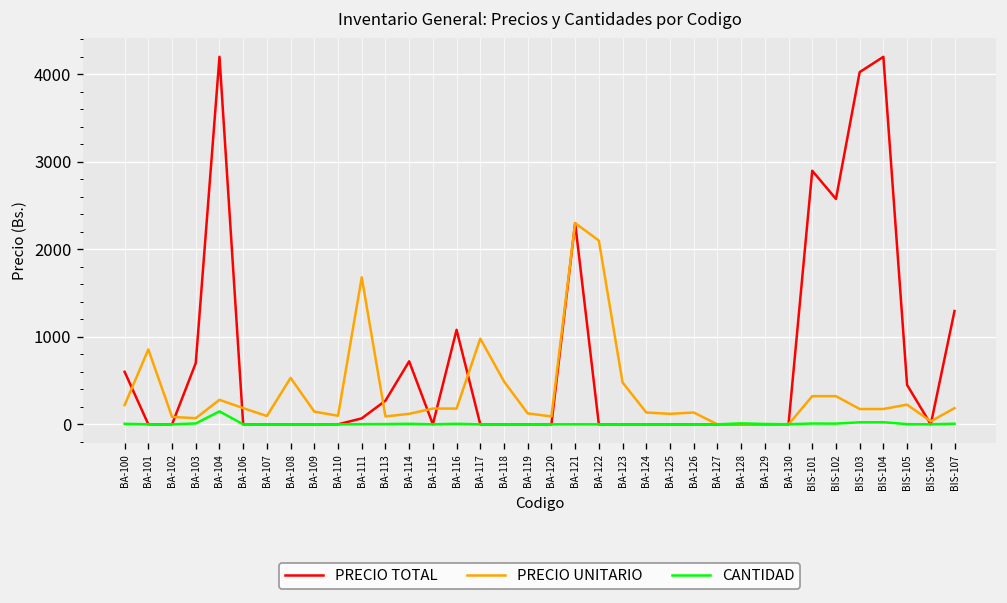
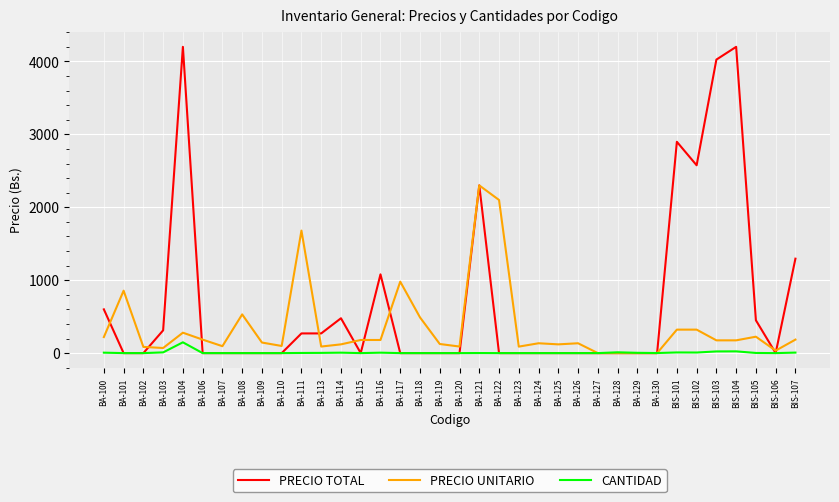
  {
    "PRECIO TOTAL": {
      "BA-100": 600,
-     "BA-103": 700,
+     "BA-103": 300,
      "BA-104": 4200,
-     "BA-111": 100,
+     "BA-111": 300,
      "BA-113": 300,
-     "BA-114": 700,
+     "BA-114": 500,
      "BA-116": 1100,
      "BIS-101": 2900,
      "BIS-102": 2600,
      "BIS-103": 4000,
      "BIS-104": 4200,
      "BIS-105": 500,
      "BIS-107": 1300
    },
    "PRECIO UNITARIO": {
      "BA-100": 200,
      "BA-101": 900,
      "BA-102": 100,
      "BA-103": 100,
      "BA-104": 300,
      "BA-106": 200,
      "BA-107": 100,
      "BA-108": 500,
      "BA-109": 100,
      "BA-110": 100,
      "BA-111": 1700,
      "BA-113": 100,
      "BA-114": 100,
      "BA-115": 200,
      "BA-116": 200,
      "BA-117": 1000,
      "BA-118": 500,
      "BA-119": 100,
      "BA-120": 100,
      "BA-122": 2100,
-     "BA-123": 500,
+     "BA-123": 100,
      "BA-124": 100,
      "BA-125": 100,
      "BA-126": 100,
      "BIS-101": 300,
      "BIS-102": 300,
      "BIS-103": 200,
      "BIS-104": 200,
      "BIS-105": 200,
      "BIS-107": 200
    },
    "CANTIDAD": {
      "BA-100": 0,
      "BA-103": 0,
      "BA-104": 100,
      "BA-111": 0,
      "BA-113": 0,
      "BA-114": 0,
      "BA-116": 0,
      "BA-121": 0,
      "BIS-101": 0,
      "BIS-102": 0,
      "BIS-103": 0,
      "BIS-104": 0,
      "BIS-105": 0,
      "BIS-107": 0
    }
  }
